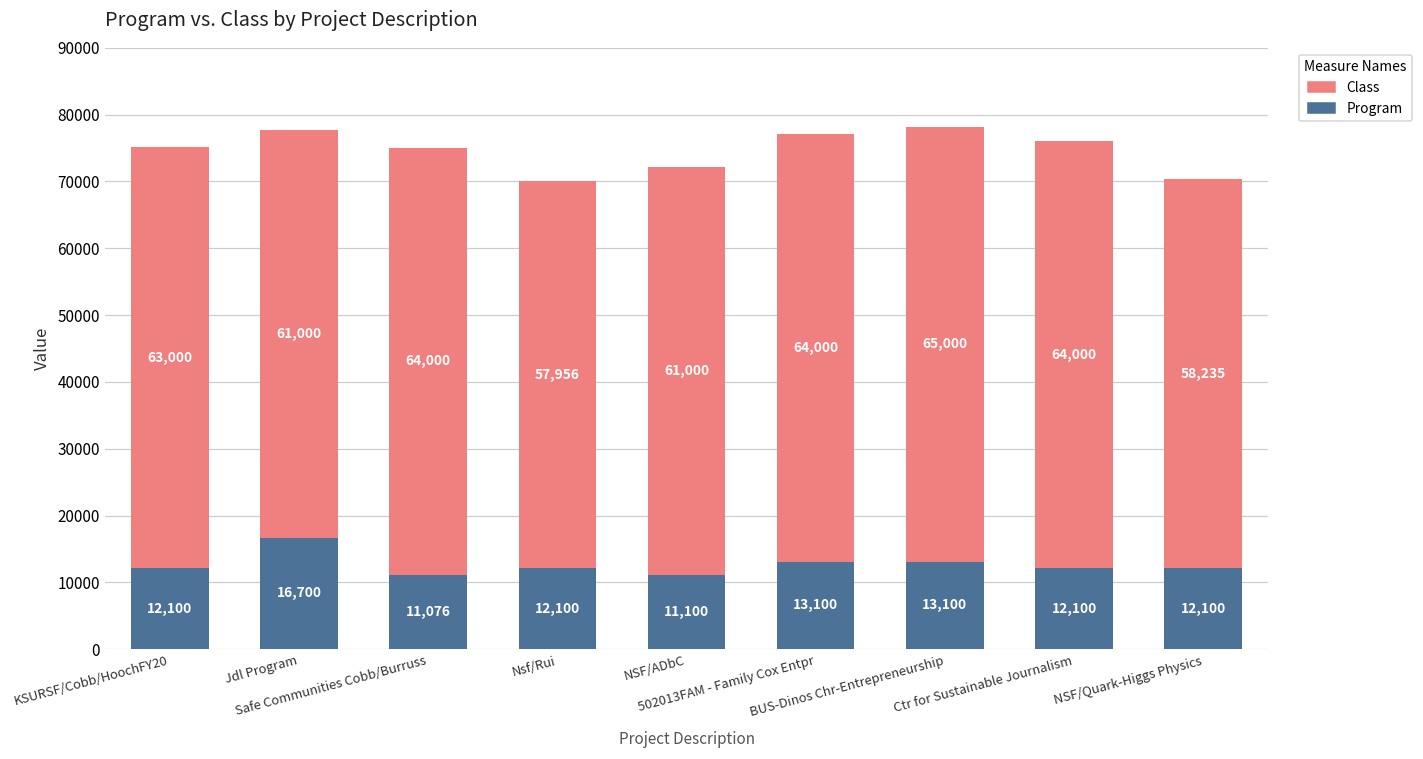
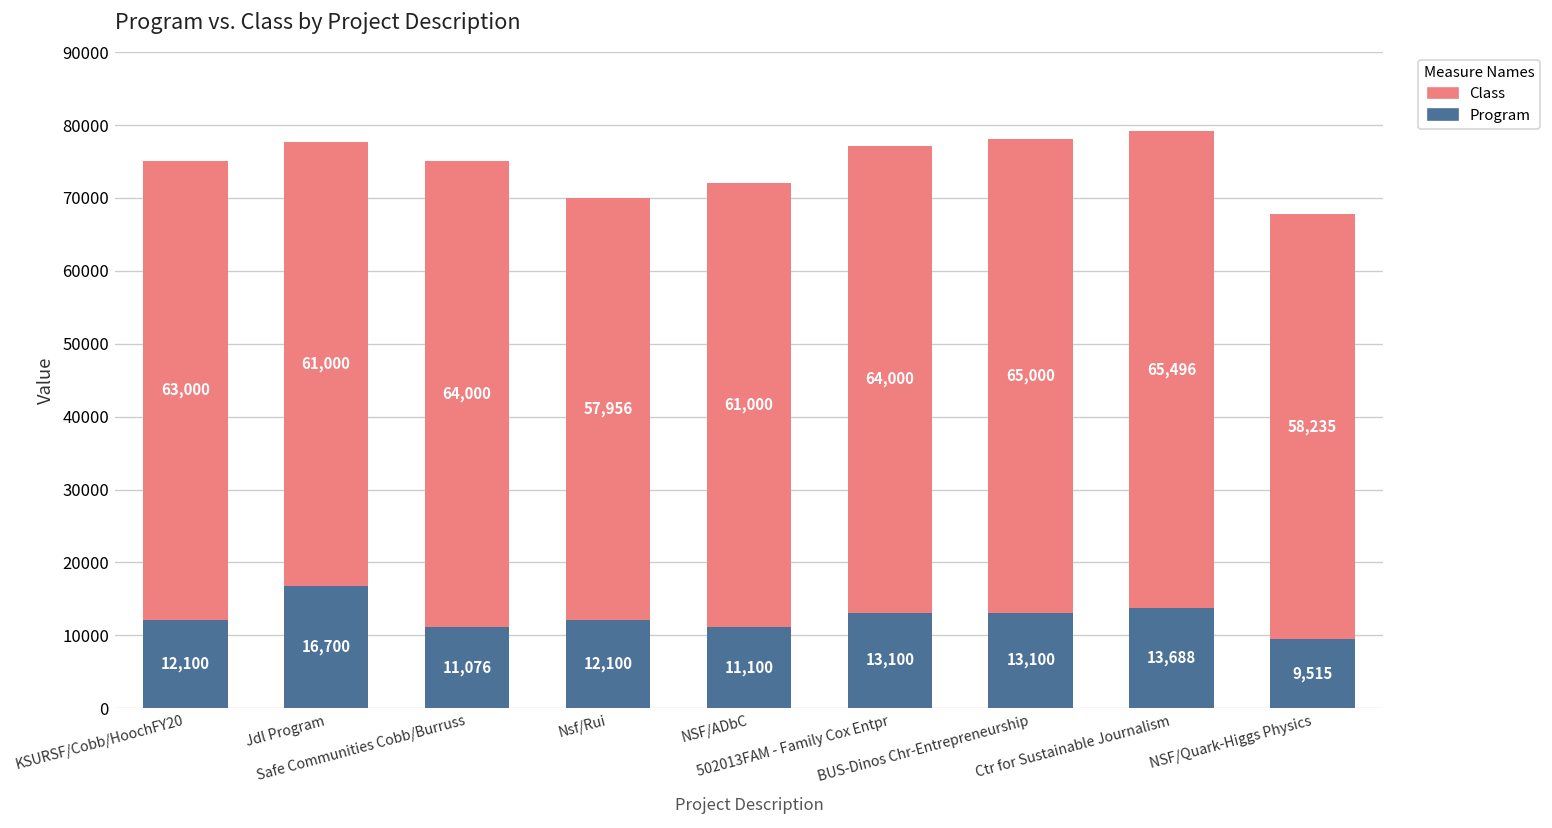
  {
    "Program": {
      "KSURSF/Cobb/HoochFY20": "12,100",
      "Jdl Program": "16,700",
      "Safe Communities Cobb/Burruss": "11,076",
      "Nsf/Rui": "12,100",
      "NSF/ADbC": "11,100",
      "502013FAM - Family Cox Entpr": "13,100",
      "BUS-Dinos Chr-Entrepreneurship": "13,100",
-     "Ctr for Sustainable Journalism": "12,100",
-     "NSF/Quark-Higgs Physics": "12,100"
+     "Ctr for Sustainable Journalism": "13,688",
+     "NSF/Quark-Higgs Physics": "9,515"
    },
    "Class": {
      "KSURSF/Cobb/HoochFY20": "63,000",
      "Jdl Program": "61,000",
      "Safe Communities Cobb/Burruss": "64,000",
      "Nsf/Rui": "57,956",
      "NSF/ADbC": "61,000",
      "502013FAM - Family Cox Entpr": "64,000",
      "BUS-Dinos Chr-Entrepreneurship": "65,000",
-     "Ctr for Sustainable Journalism": "64,000",
+     "Ctr for Sustainable Journalism": "65,496",
      "NSF/Quark-Higgs Physics": "58,235"
    }
  }
